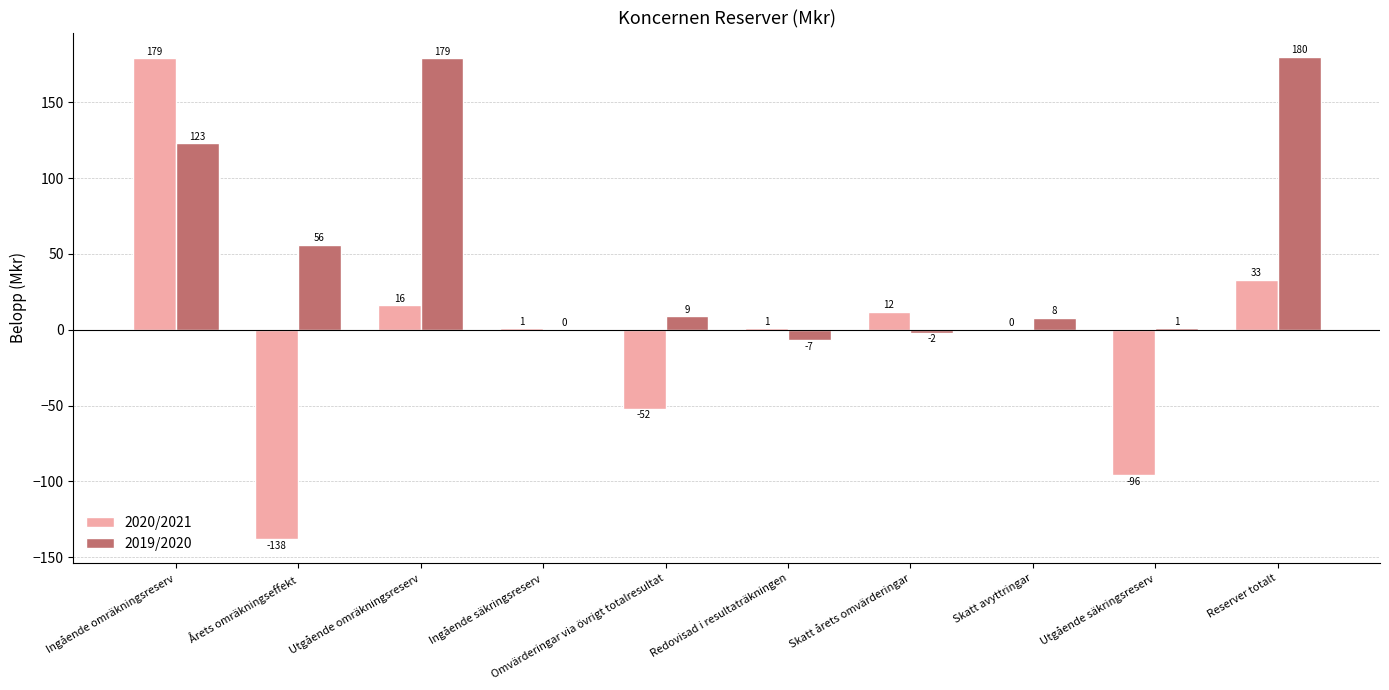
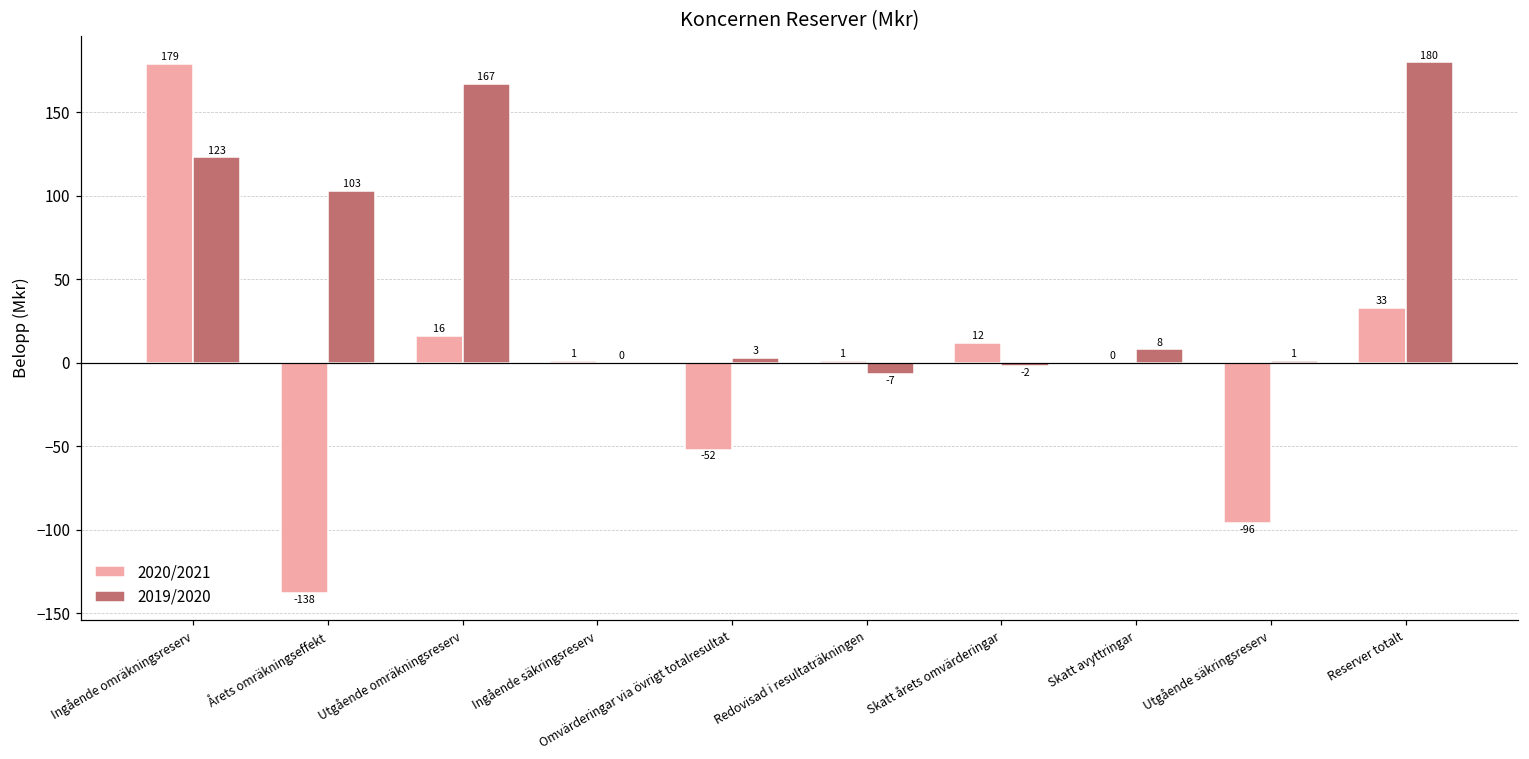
  {
    "2020/2021": {
      "Ingående omräkningsreserv": 179,
      "Årets omräkningseffekt": -138,
      "Utgående omräkningsreserv": 16,
      "Ingående säkringsreserv": 1,
      "Omvärderingar via övrigt totalresultat": -52,
      "Redovisad i resultaträkningen": 1,
      "Skatt årets omvärderingar": 12,
      "Skatt avyttringar": 0,
      "Utgående säkringsreserv": -96,
      "Reserver totalt": 33
    },
    "2019/2020": {
      "Ingående omräkningsreserv": 123,
-     "Årets omräkningseffekt": 56,
-     "Utgående omräkningsreserv": 179,
+     "Årets omräkningseffekt": 103,
+     "Utgående omräkningsreserv": 167,
      "Ingående säkringsreserv": 0,
-     "Omvärderingar via övrigt totalresultat": 9,
+     "Omvärderingar via övrigt totalresultat": 3,
      "Redovisad i resultaträkningen": -7,
      "Skatt årets omvärderingar": -2,
      "Skatt avyttringar": 8,
      "Utgående säkringsreserv": 1,
      "Reserver totalt": 180
    }
  }
